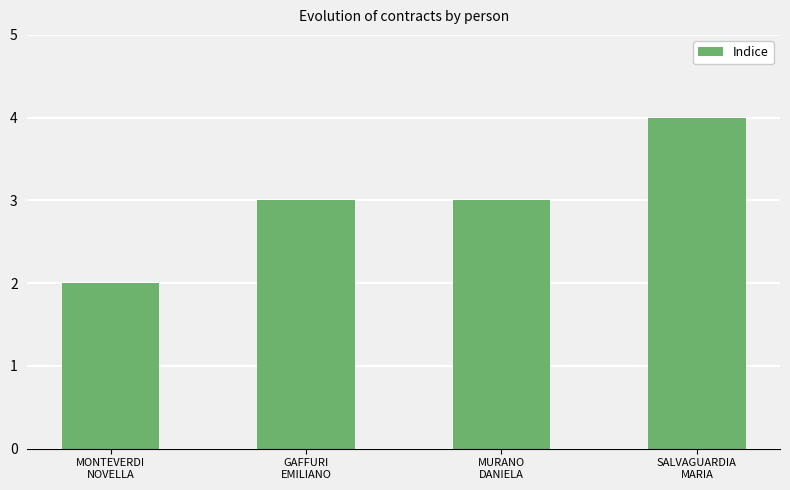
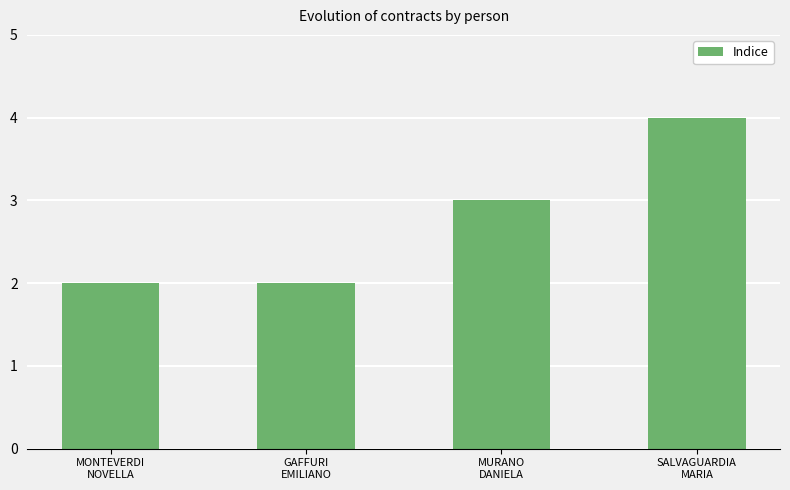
  {
    "MONTEVERDI NOVELLA": 2,
-   "GAFFURI EMILIANO": 3,
+   "GAFFURI EMILIANO": 2,
    "MURANO DANIELA": 3,
    "SALVAGUARDIA MARIA": 4
  }
